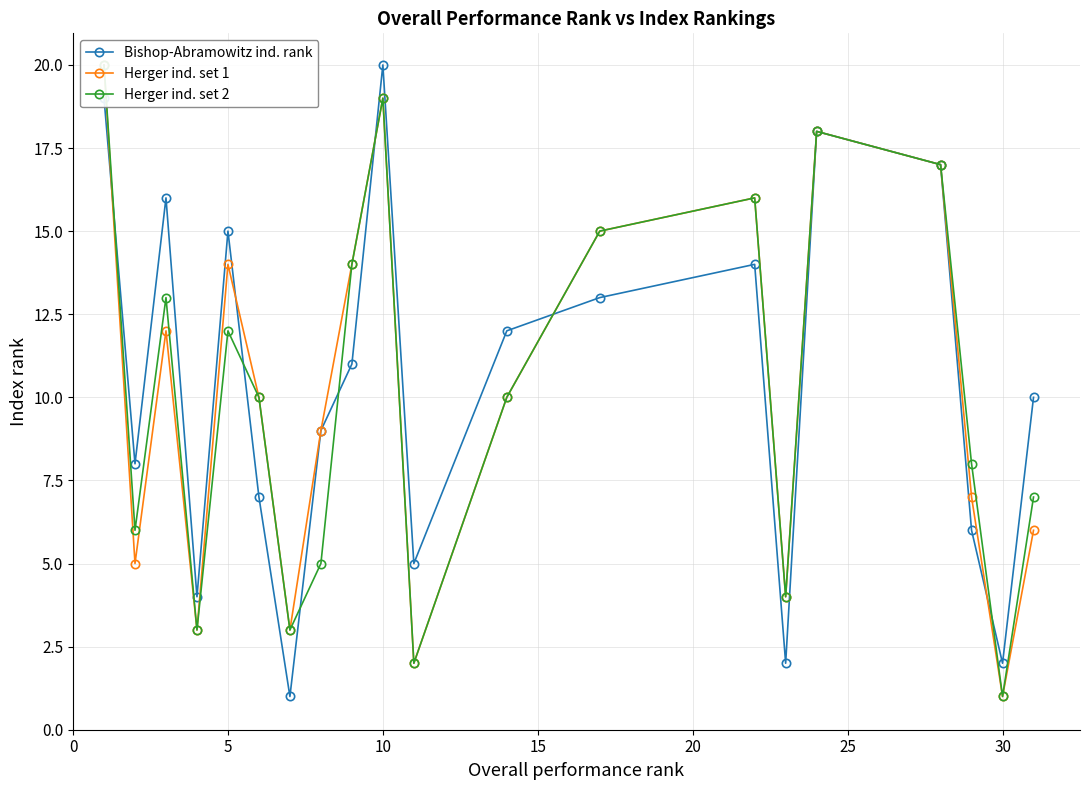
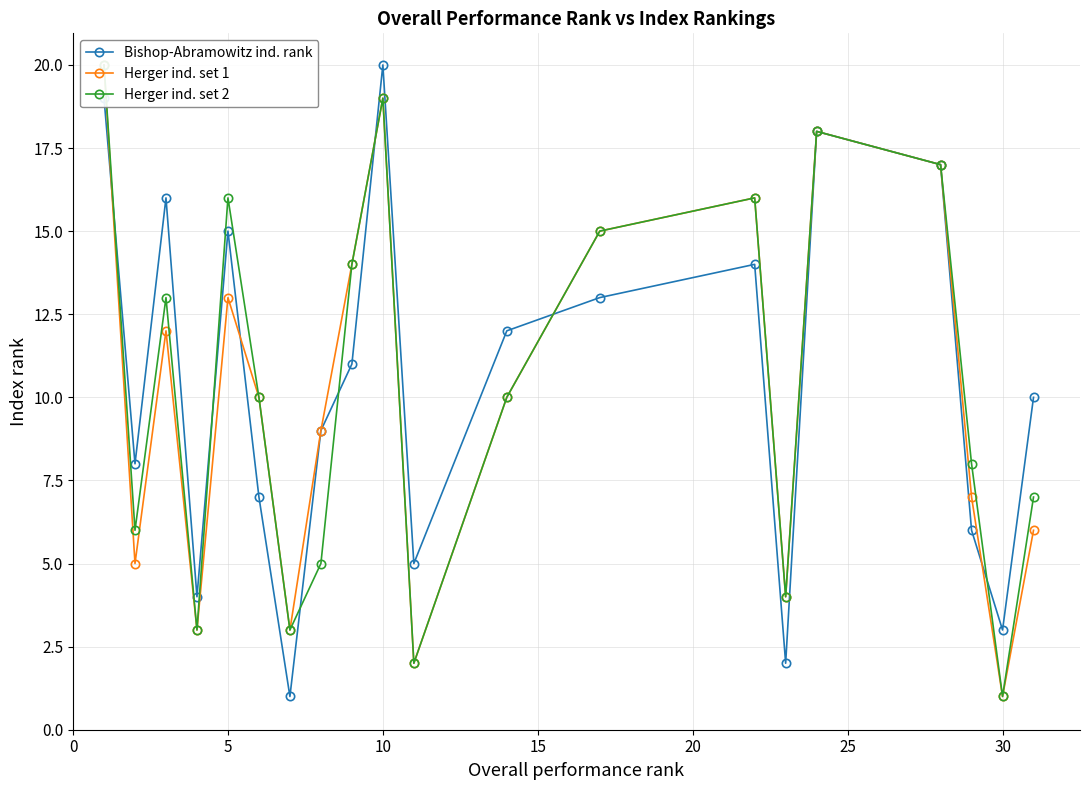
  {
    "Bishop-Abramowitz ind. rank": {
      "5": 15,
      "10": 20,
-     "30": 2
+     "30": 3
    },
    "Herger ind. set 1": {
-     "5": 14
+     "5": 13
    },
    "Herger ind. set 2": {
-     "5": 12
+     "5": 16
    }
  }
